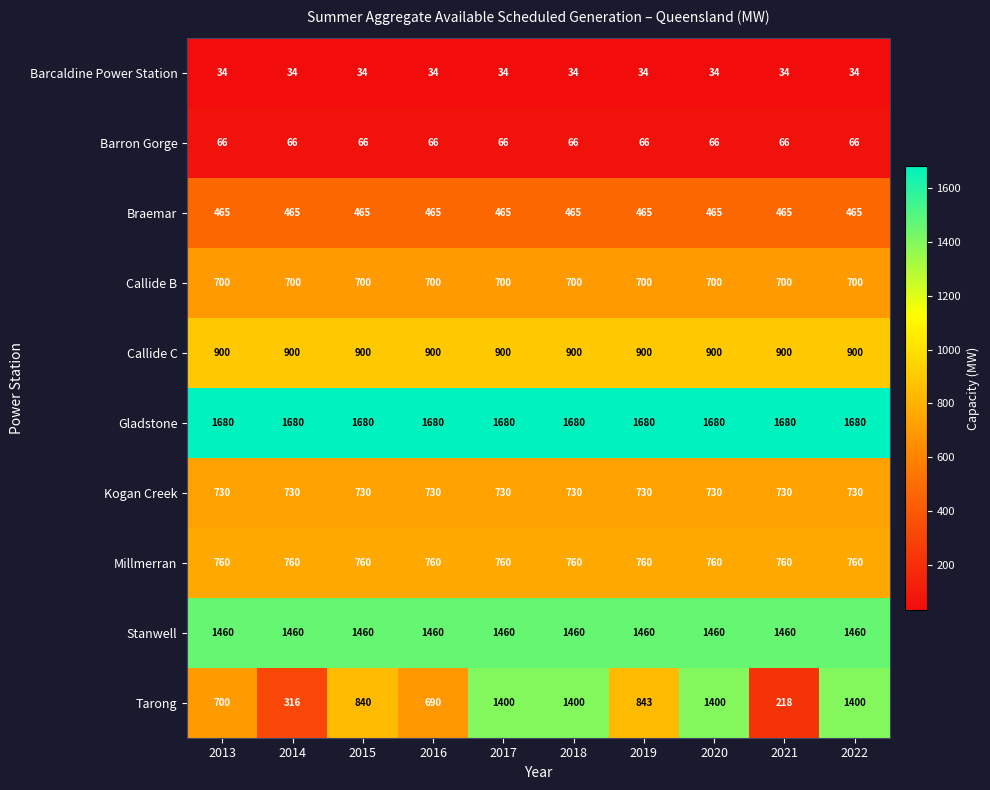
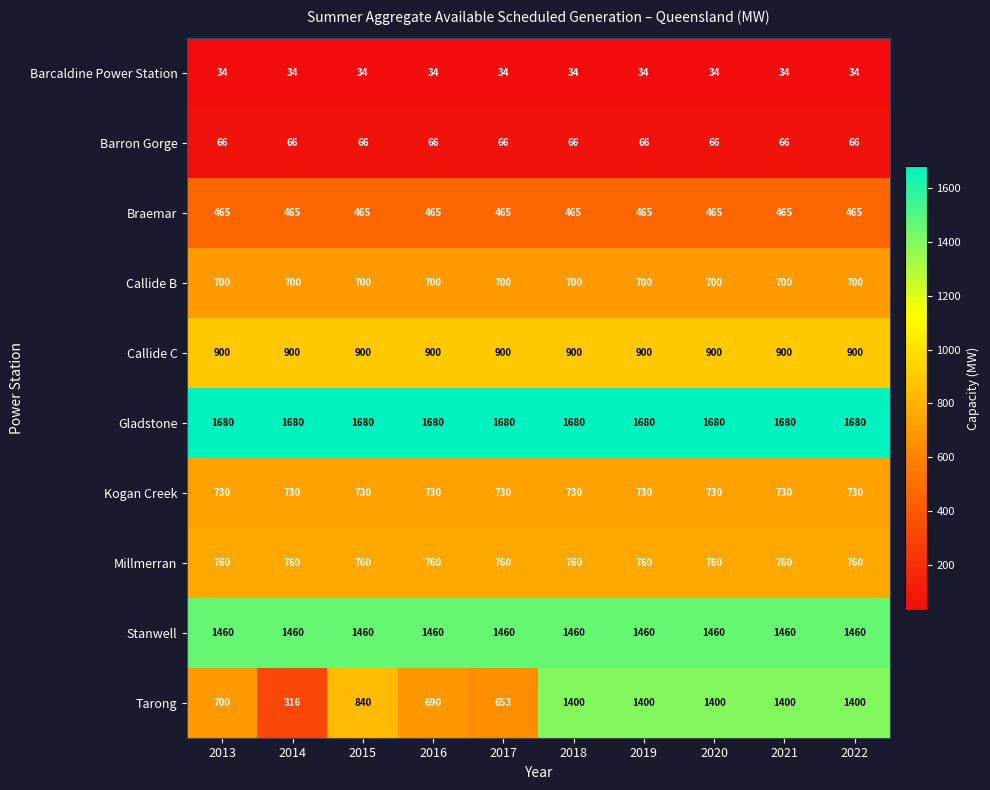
  {
    "Barcaldine Power Station": {
      "2013": 34,
      "2014": 34,
      "2015": 34,
      "2016": 34,
      "2017": 34,
      "2018": 34,
      "2019": 34,
      "2020": 34,
      "2021": 34,
      "2022": 34
    },
    "Barron Gorge": {
      "2013": 66,
      "2014": 66,
      "2015": 66,
      "2016": 66,
      "2017": 66,
      "2018": 66,
      "2019": 66,
      "2020": 66,
      "2021": 66,
      "2022": 66
    },
    "Braemar": {
      "2013": 465,
      "2014": 465,
      "2015": 465,
      "2016": 465,
      "2017": 465,
      "2018": 465,
      "2019": 465,
      "2020": 465,
      "2021": 465,
      "2022": 465
    },
    "Callide B": {
      "2013": 700,
      "2014": 700,
      "2015": 700,
      "2016": 700,
      "2017": 700,
      "2018": 700,
      "2019": 700,
      "2020": 700,
      "2021": 700,
      "2022": 700
    },
    "Callide C": {
      "2013": 900,
      "2014": 900,
      "2015": 900,
      "2016": 900,
      "2017": 900,
      "2018": 900,
      "2019": 900,
      "2020": 900,
      "2021": 900,
      "2022": 900
    },
    "Gladstone": {
      "2013": 1680,
      "2014": 1680,
      "2015": 1680,
      "2016": 1680,
      "2017": 1680,
      "2018": 1680,
      "2019": 1680,
      "2020": 1680,
      "2021": 1680,
      "2022": 1680
    },
    "Kogan Creek": {
      "2013": 730,
      "2014": 730,
      "2015": 730,
      "2016": 730,
      "2017": 730,
      "2018": 730,
      "2019": 730,
      "2020": 730,
      "2021": 730,
      "2022": 730
    },
    "Millmerran": {
      "2013": 760,
      "2014": 760,
      "2015": 760,
      "2016": 760,
      "2017": 760,
      "2018": 760,
      "2019": 760,
      "2020": 760,
      "2021": 760,
      "2022": 760
    },
    "Stanwell": {
      "2013": 1460,
      "2014": 1460,
      "2015": 1460,
      "2016": 1460,
      "2017": 1460,
      "2018": 1460,
      "2019": 1460,
      "2020": 1460,
      "2021": 1460,
      "2022": 1460
    },
    "Tarong": {
      "2013": 700,
      "2014": 316,
      "2015": 840,
      "2016": 690,
-     "2017": 1400,
+     "2017": 653,
      "2018": 1400,
-     "2019": 843,
+     "2019": 1400,
      "2020": 1400,
-     "2021": 218,
+     "2021": 1400,
      "2022": 1400
    }
  }
